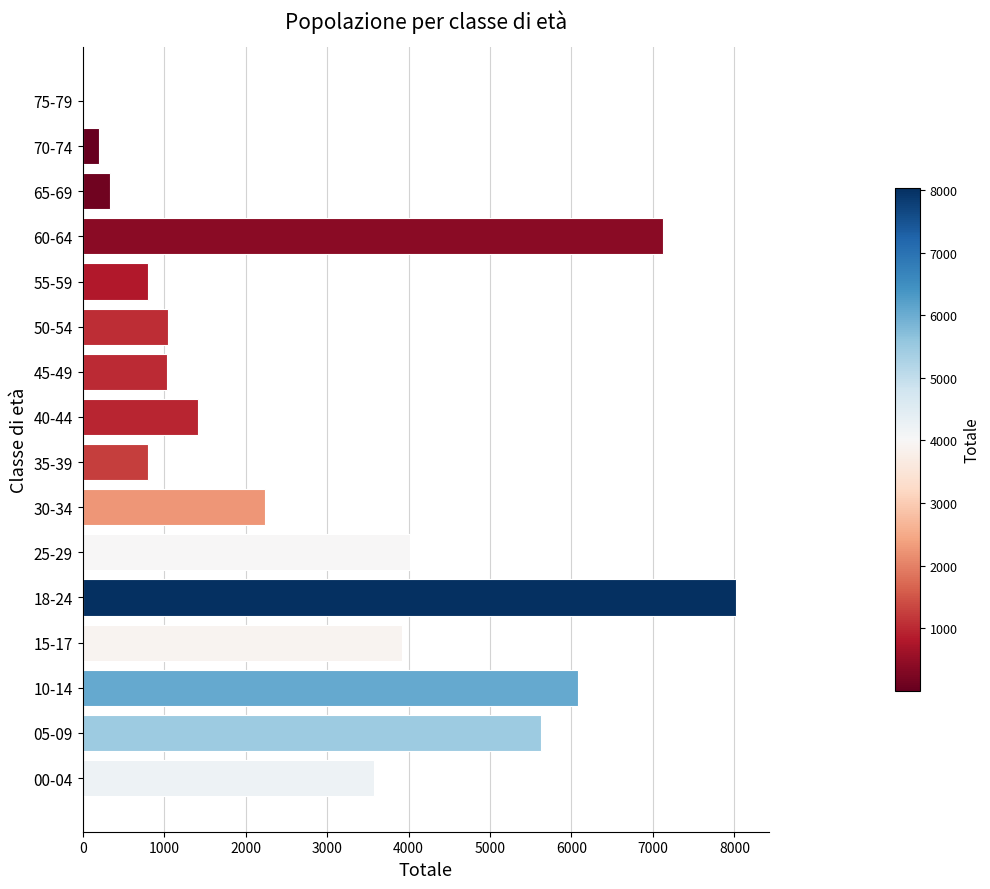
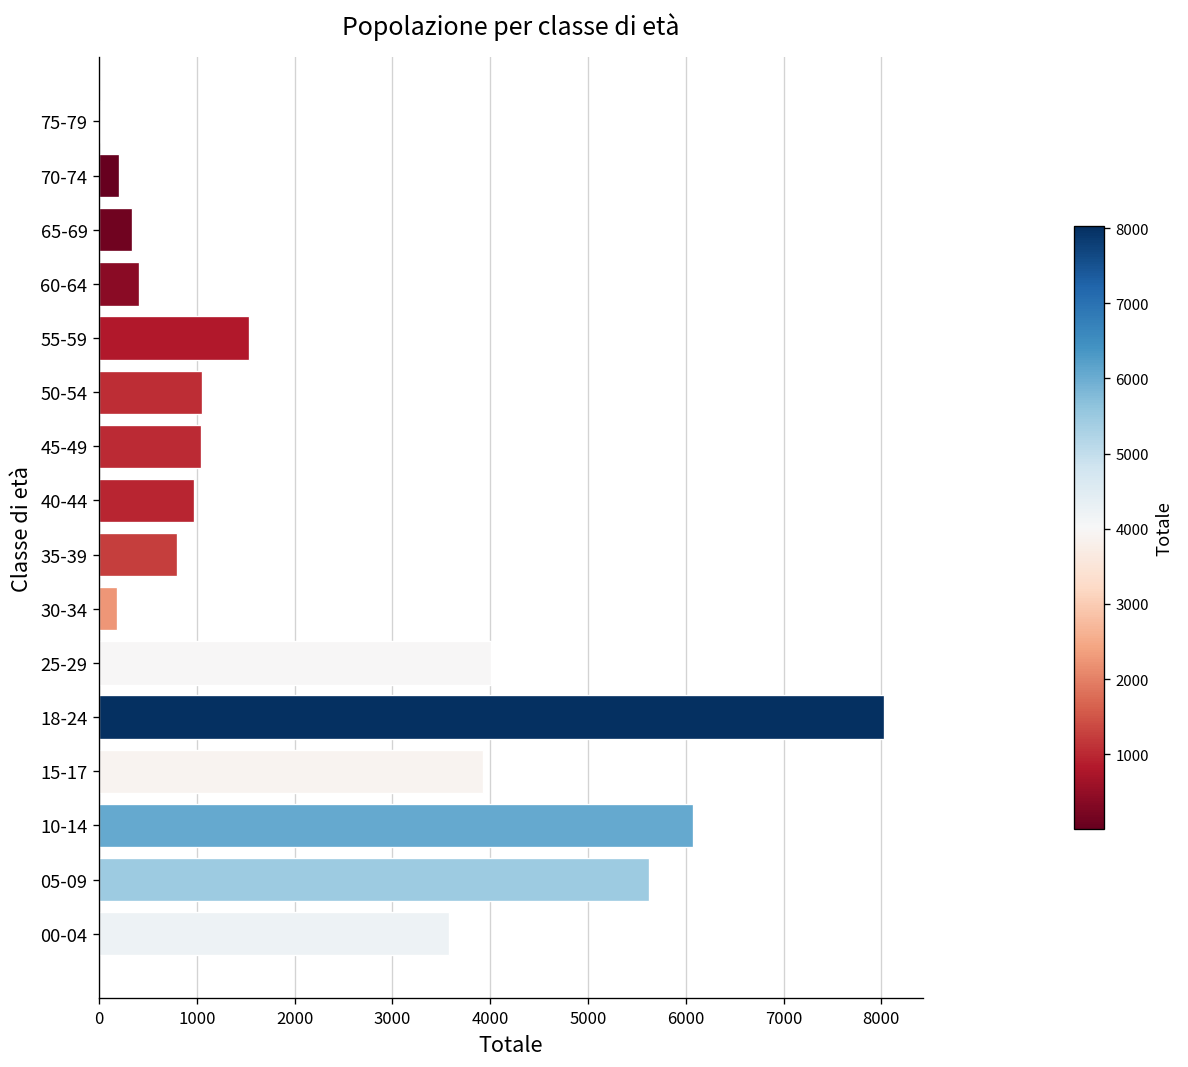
  {
    "70-74": 200,
    "65-69": 300,
-   "60-64": 7100,
-   "55-59": 800,
+   "60-64": 400,
+   "55-59": 1500,
    "50-54": 1100,
    "45-49": 1000,
-   "40-44": 1400,
+   "40-44": 1000,
    "35-39": 800,
-   "30-34": 2200,
+   "30-34": 200,
    "25-29": 4000,
    "18-24": 8000,
    "15-17": 3900,
    "10-14": 6100,
    "05-09": 5600,
    "00-04": 3600
  }
